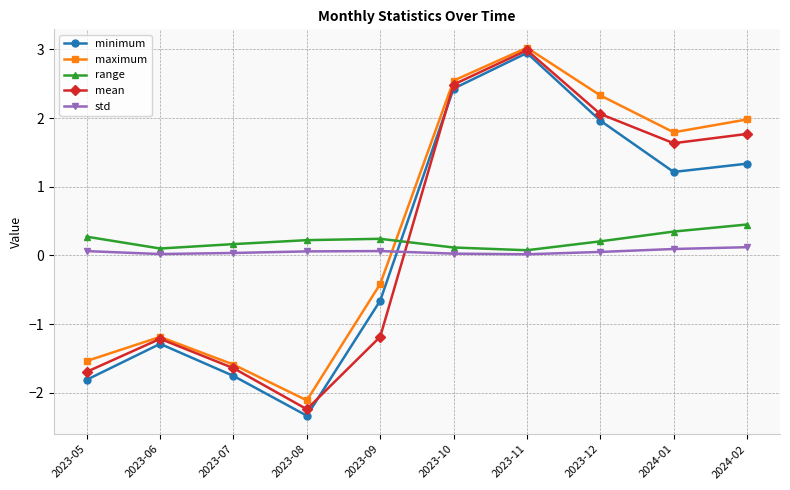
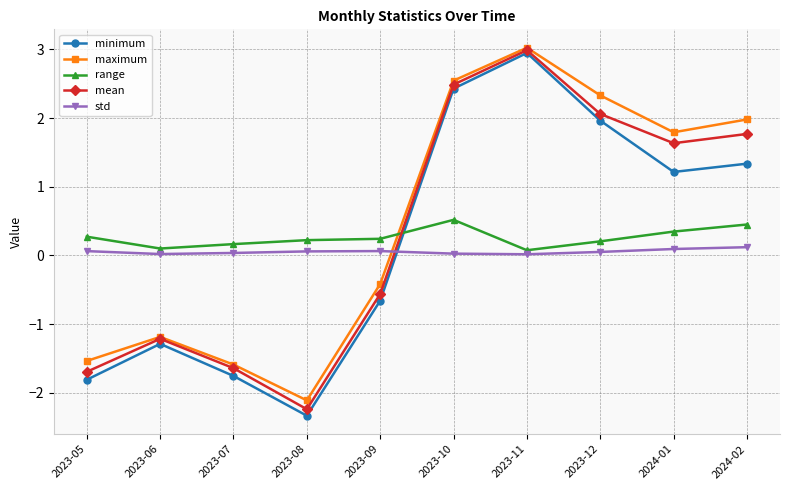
  {
    "minimum": {
      "2023-05": -1.8,
      "2023-06": -1.3,
      "2023-07": -1.8,
      "2023-08": -2.3,
      "2023-09": -0.7,
      "2023-10": 2.4,
      "2023-11": 2.9,
      "2023-12": 2.0,
      "2024-01": 1.2,
      "2024-02": 1.3
    },
    "maximum": {
      "2023-05": -1.5,
      "2023-07": -1.6,
      "2023-08": -2.1,
      "2023-09": -0.4,
      "2023-10": 2.5,
      "2023-12": 2.3,
      "2024-01": 1.8,
      "2024-02": 2.0
    },
    "range": {
      "2023-05": 0.3,
      "2023-06": 0.1,
      "2023-07": 0.2,
      "2023-08": 0.2,
      "2023-09": 0.2,
-     "2023-10": 0.1,
+     "2023-10": 0.5,
      "2023-11": 0.1,
      "2023-12": 0.2,
      "2024-01": 0.3,
      "2024-02": 0.5
    },
    "mean": {
      "2023-05": -1.7,
      "2023-07": -1.6,
      "2023-08": -2.2,
-     "2023-09": -1.2,
+     "2023-09": -0.6,
      "2023-10": 2.5,
      "2023-12": 2.1,
      "2024-01": 1.6,
      "2024-02": 1.8
    },
    "std": {
      "2023-05": 0.1,
      "2023-06": 0.0,
      "2023-07": 0.0,
      "2023-08": 0.1,
      "2023-09": 0.1,
      "2023-10": 0.0,
      "2023-11": 0.0,
      "2023-12": 0.1,
      "2024-01": 0.1,
      "2024-02": 0.1
    }
  }
